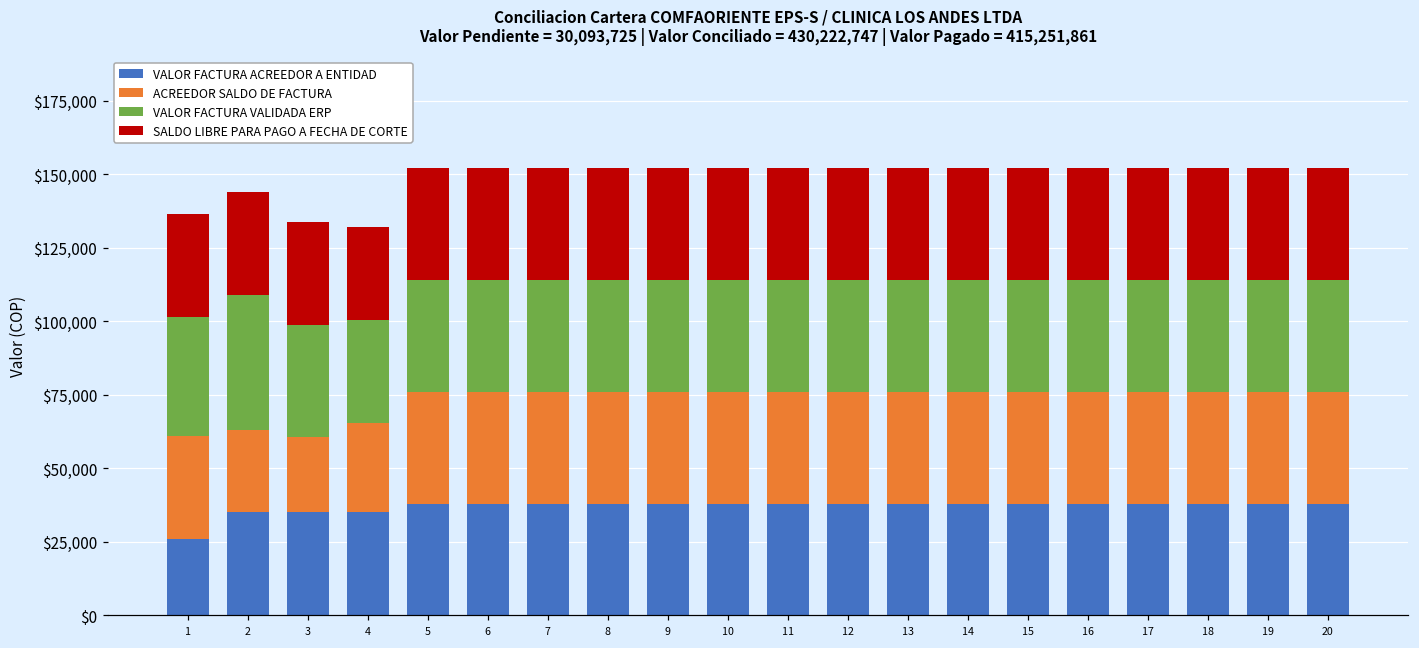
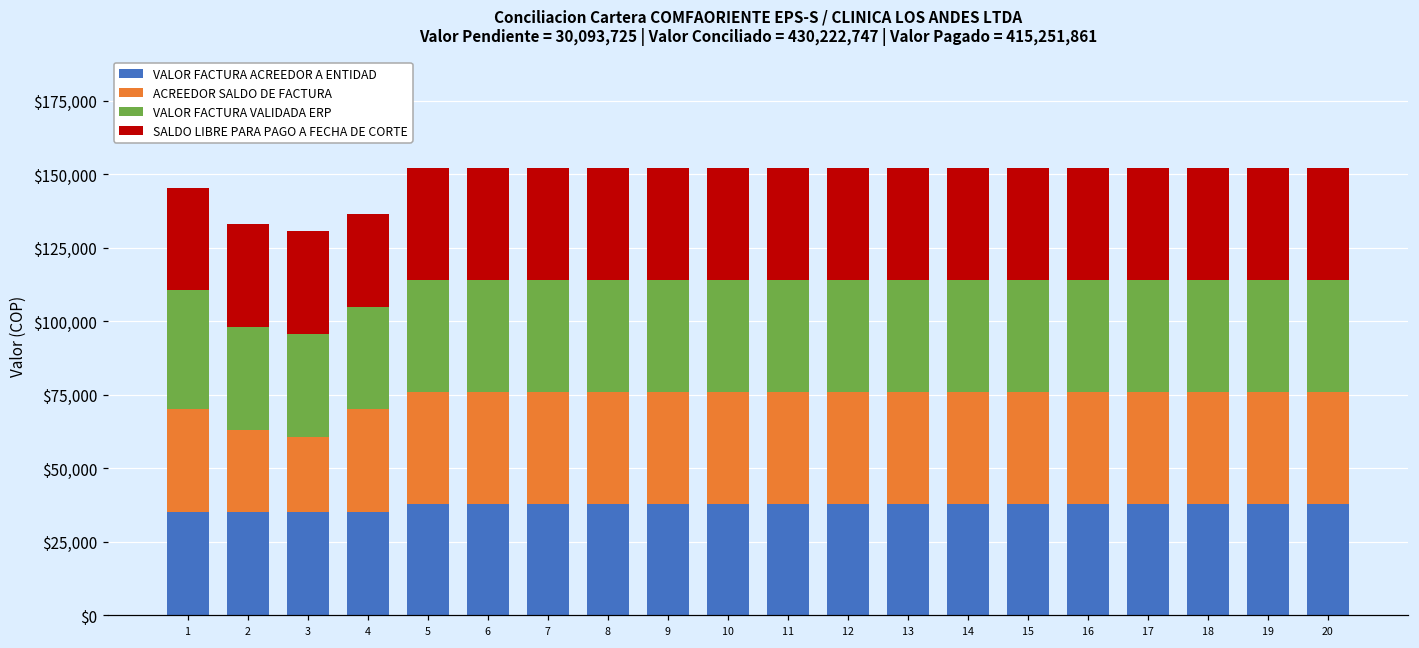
  {
    "VALOR FACTURA ACREEDOR A ENTIDAD": {
-     "1": "$26,000",
+     "1": "$35,000",
      "2": "$35,000",
      "3": "$35,000",
      "4": "$35,000",
      "5": "$38,000",
      "6": "$38,000",
      "7": "$38,000",
      "8": "$38,000",
      "9": "$38,000",
      "10": "$38,000",
      "11": "$38,000",
      "12": "$38,000",
      "13": "$38,000",
      "14": "$38,000",
      "15": "$38,000",
      "16": "$38,000",
      "17": "$38,000",
      "18": "$38,000",
      "19": "$38,000",
      "20": "$38,000"
    },
    "ACREEDOR SALDO DE FACTURA": {
      "1": "$35,000",
      "2": "$28,000",
      "3": "$26,000",
-     "4": "$30,000",
+     "4": "$35,000",
      "5": "$38,000",
      "6": "$38,000",
      "7": "$38,000",
      "8": "$38,000",
      "9": "$38,000",
      "10": "$38,000",
      "11": "$38,000",
      "12": "$38,000",
      "13": "$38,000",
      "14": "$38,000",
      "15": "$38,000",
      "16": "$38,000",
      "17": "$38,000",
      "18": "$38,000",
      "19": "$38,000",
      "20": "$38,000"
    },
    "VALOR FACTURA VALIDADA ERP": {
      "1": "$40,000",
-     "2": "$46,000",
-     "3": "$38,000",
+     "2": "$35,000",
+     "3": "$35,000",
      "4": "$35,000",
      "5": "$38,000",
      "6": "$38,000",
      "7": "$38,000",
      "8": "$38,000",
      "9": "$38,000",
      "10": "$38,000",
      "11": "$38,000",
      "12": "$38,000",
      "13": "$38,000",
      "14": "$38,000",
      "15": "$38,000",
      "16": "$38,000",
      "17": "$38,000",
      "18": "$38,000",
      "19": "$38,000",
      "20": "$38,000"
    },
    "SALDO LIBRE PARA PAGO A FECHA DE CORTE": {
      "1": "$35,000",
      "2": "$35,000",
      "3": "$35,000",
      "4": "$32,000",
      "5": "$38,000",
      "6": "$38,000",
      "7": "$38,000",
      "8": "$38,000",
      "9": "$38,000",
      "10": "$38,000",
      "11": "$38,000",
      "12": "$38,000",
      "13": "$38,000",
      "14": "$38,000",
      "15": "$38,000",
      "16": "$38,000",
      "17": "$38,000",
      "18": "$38,000",
      "19": "$38,000",
      "20": "$38,000"
    }
  }
